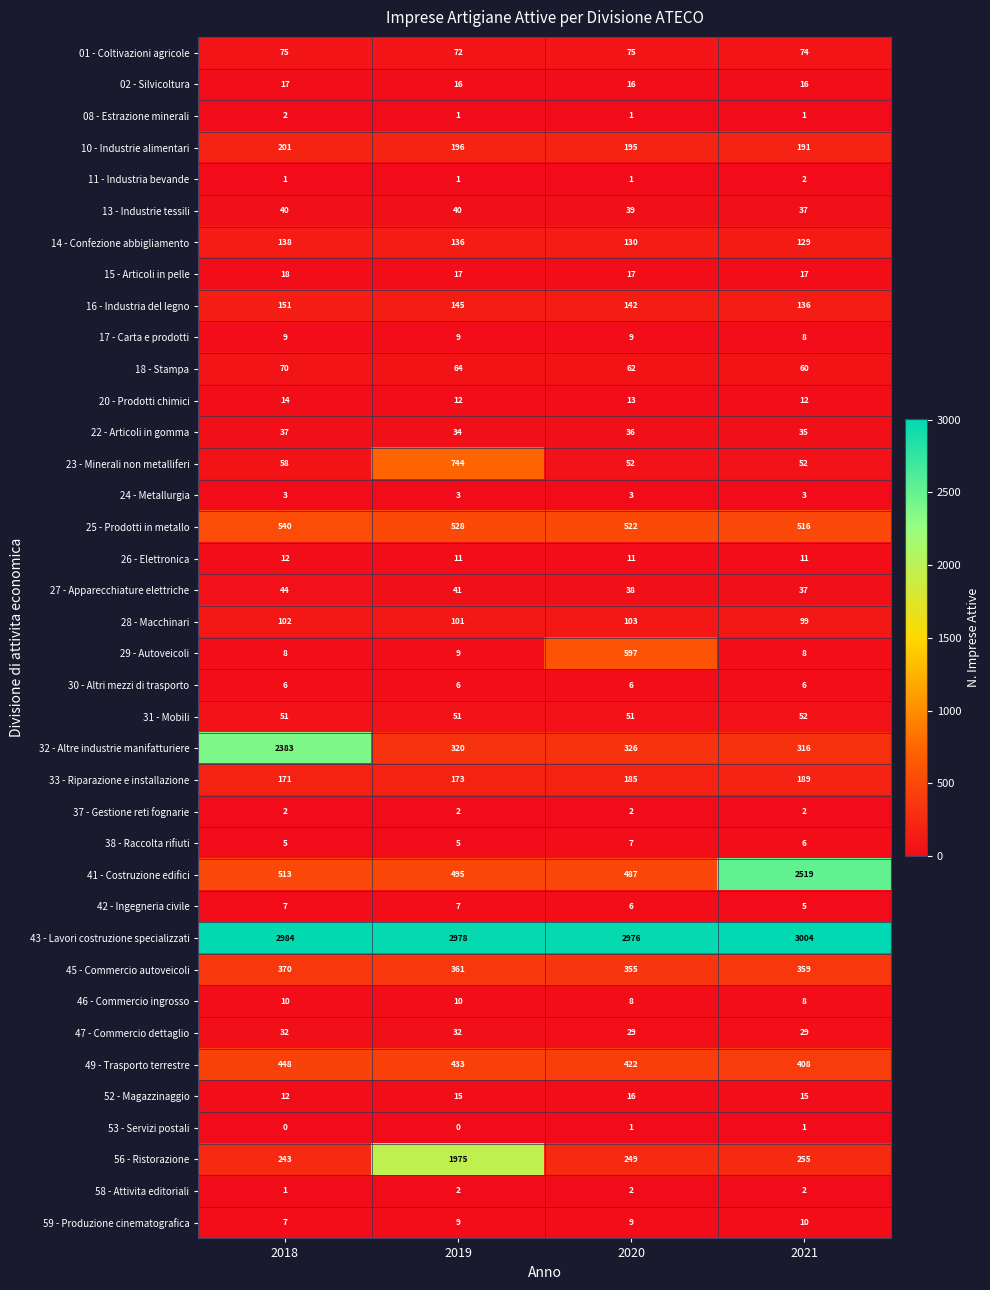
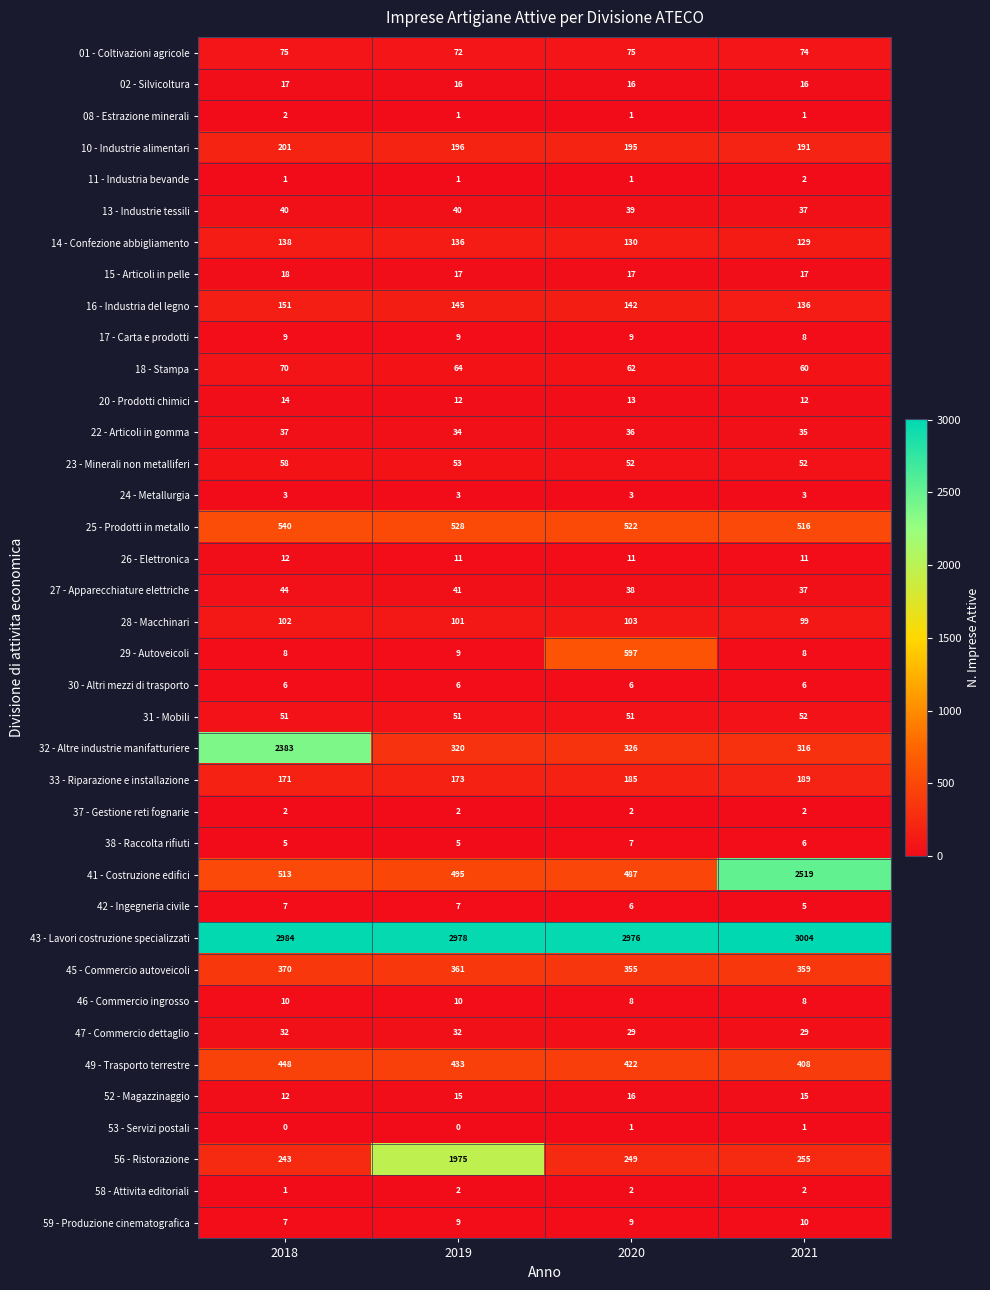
  {
    "01 - Coltivazioni agricole": {
      "2018": 75,
      "2019": 72,
      "2020": 75,
      "2021": 74
    },
    "02 - Silvicoltura": {
      "2018": 17,
      "2019": 16,
      "2020": 16,
      "2021": 16
    },
    "08 - Estrazione minerali": {
      "2018": 2,
      "2019": 1,
      "2020": 1,
      "2021": 1
    },
    "10 - Industrie alimentari": {
      "2018": 201,
      "2019": 196,
      "2020": 195,
      "2021": 191
    },
    "11 - Industria bevande": {
      "2018": 1,
      "2019": 1,
      "2020": 1,
      "2021": 2
    },
    "13 - Industrie tessili": {
      "2018": 40,
      "2019": 40,
      "2020": 39,
      "2021": 37
    },
    "14 - Confezione abbigliamento": {
      "2018": 138,
      "2019": 136,
      "2020": 130,
      "2021": 129
    },
    "15 - Articoli in pelle": {
      "2018": 18,
      "2019": 17,
      "2020": 17,
      "2021": 17
    },
    "16 - Industria del legno": {
      "2018": 151,
      "2019": 145,
      "2020": 142,
      "2021": 136
    },
    "17 - Carta e prodotti": {
      "2018": 9,
      "2019": 9,
      "2020": 9,
      "2021": 8
    },
    "18 - Stampa": {
      "2018": 70,
      "2019": 64,
      "2020": 62,
      "2021": 60
    },
    "20 - Prodotti chimici": {
      "2018": 14,
      "2019": 12,
      "2020": 13,
      "2021": 12
    },
    "22 - Articoli in gomma": {
      "2018": 37,
      "2019": 34,
      "2020": 36,
      "2021": 35
    },
    "23 - Minerali non metalliferi": {
      "2018": 58,
-     "2019": 744,
+     "2019": 53,
      "2020": 52,
      "2021": 52
    },
    "24 - Metallurgia": {
      "2018": 3,
      "2019": 3,
      "2020": 3,
      "2021": 3
    },
    "25 - Prodotti in metallo": {
      "2018": 540,
      "2019": 528,
      "2020": 522,
      "2021": 516
    },
    "26 - Elettronica": {
      "2018": 12,
      "2019": 11,
      "2020": 11,
      "2021": 11
    },
    "27 - Apparecchiature elettriche": {
      "2018": 44,
      "2019": 41,
      "2020": 38,
      "2021": 37
    },
    "28 - Macchinari": {
      "2018": 102,
      "2019": 101,
      "2020": 103,
      "2021": 99
    },
    "29 - Autoveicoli": {
      "2018": 8,
      "2019": 9,
      "2020": 597,
      "2021": 8
    },
    "30 - Altri mezzi di trasporto": {
      "2018": 6,
      "2019": 6,
      "2020": 6,
      "2021": 6
    },
    "31 - Mobili": {
      "2018": 51,
      "2019": 51,
      "2020": 51,
      "2021": 52
    },
    "32 - Altre industrie manifatturiere": {
      "2018": 2383,
      "2019": 320,
      "2020": 326,
      "2021": 316
    },
    "33 - Riparazione e installazione": {
      "2018": 171,
      "2019": 173,
      "2020": 185,
      "2021": 189
    },
    "37 - Gestione reti fognarie": {
      "2018": 2,
      "2019": 2,
      "2020": 2,
      "2021": 2
    },
    "38 - Raccolta rifiuti": {
      "2018": 5,
      "2019": 5,
      "2020": 7,
      "2021": 6
    },
    "41 - Costruzione edifici": {
      "2018": 513,
      "2019": 495,
      "2020": 487,
      "2021": 2519
    },
    "42 - Ingegneria civile": {
      "2018": 7,
      "2019": 7,
      "2020": 6,
      "2021": 5
    },
    "43 - Lavori costruzione specializzati": {
      "2018": 2984,
      "2019": 2978,
      "2020": 2976,
      "2021": 3004
    },
    "45 - Commercio autoveicoli": {
      "2018": 370,
      "2019": 361,
      "2020": 355,
      "2021": 359
    },
    "46 - Commercio ingrosso": {
      "2018": 10,
      "2019": 10,
      "2020": 8,
      "2021": 8
    },
    "47 - Commercio dettaglio": {
      "2018": 32,
      "2019": 32,
      "2020": 29,
      "2021": 29
    },
    "49 - Trasporto terrestre": {
      "2018": 448,
      "2019": 433,
      "2020": 422,
      "2021": 408
    },
    "52 - Magazzinaggio": {
      "2018": 12,
      "2019": 15,
      "2020": 16,
      "2021": 15
    },
    "53 - Servizi postali": {
      "2018": 0,
      "2019": 0,
      "2020": 1,
      "2021": 1
    },
    "56 - Ristorazione": {
      "2018": 243,
      "2019": 1975,
      "2020": 249,
      "2021": 255
    },
    "58 - Attivita editoriali": {
      "2018": 1,
      "2019": 2,
      "2020": 2,
      "2021": 2
    },
    "59 - Produzione cinematografica": {
      "2018": 7,
      "2019": 9,
      "2020": 9,
      "2021": 10
    }
  }
